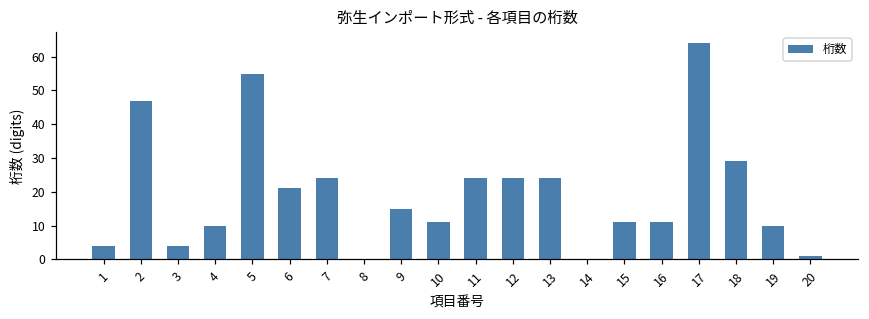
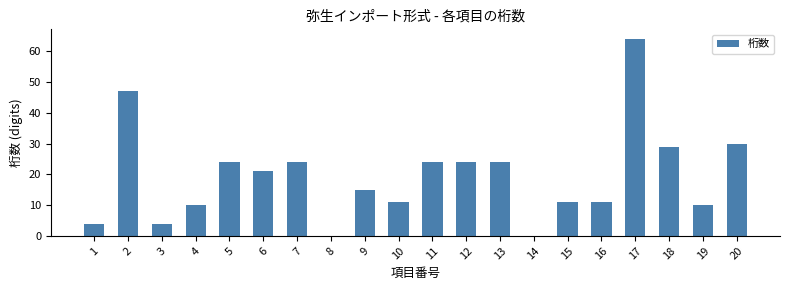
  {
    "1": 4,
    "2": 47,
    "3": 4,
    "4": 10,
-   "5": 55,
+   "5": 24,
    "6": 21,
    "7": 24,
    "8": 0,
    "9": 15,
    "10": 11,
    "11": 24,
    "12": 24,
    "13": 24,
    "14": 0,
    "15": 11,
    "16": 11,
    "17": 64,
    "18": 29,
    "19": 10,
-   "20": 1
+   "20": 30
  }
